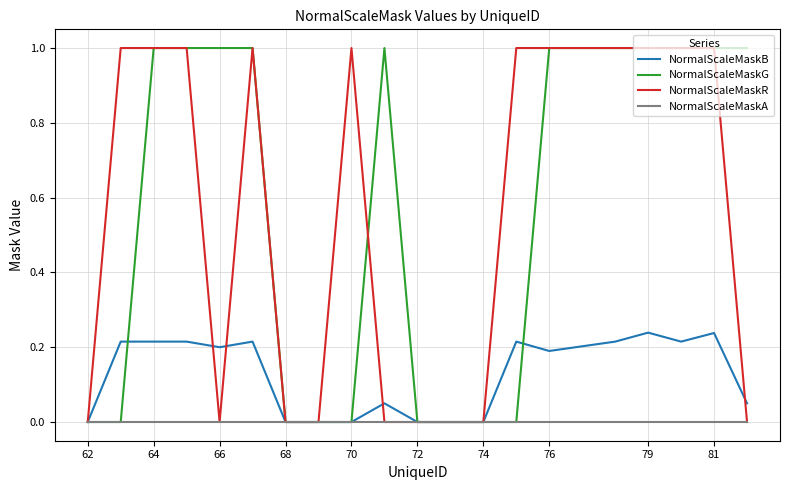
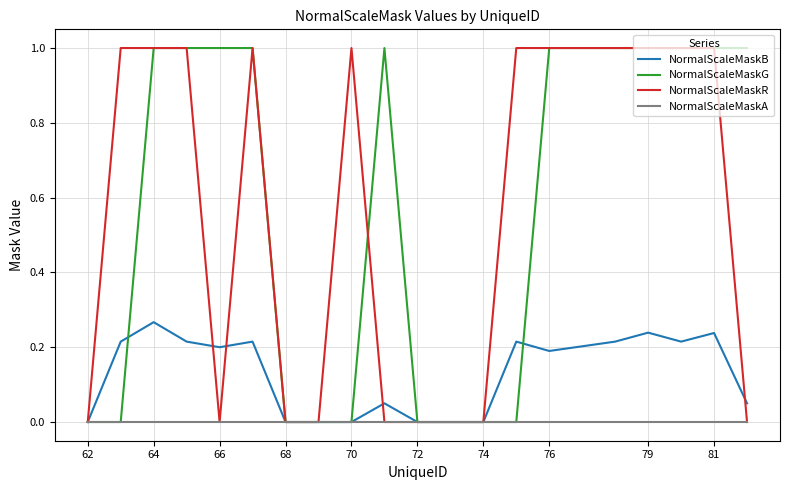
  {
    "NormalScaleMaskB": {
-     "64": 0.22,
+     "64": 0.27,
      "66": 0.20,
      "76": 0.19,
      "79": 0.24,
      "81": 0.24
    },
    "NormalScaleMaskG": {
      "66": 1.00
    },
    "NormalScaleMaskR": {
      "70": 1.00
    },
    "NormalScaleMaskA": {
      "64": 0.00,
      "76": 0.00,
      "79": 0.00,
      "81": 0.00
    }
  }
